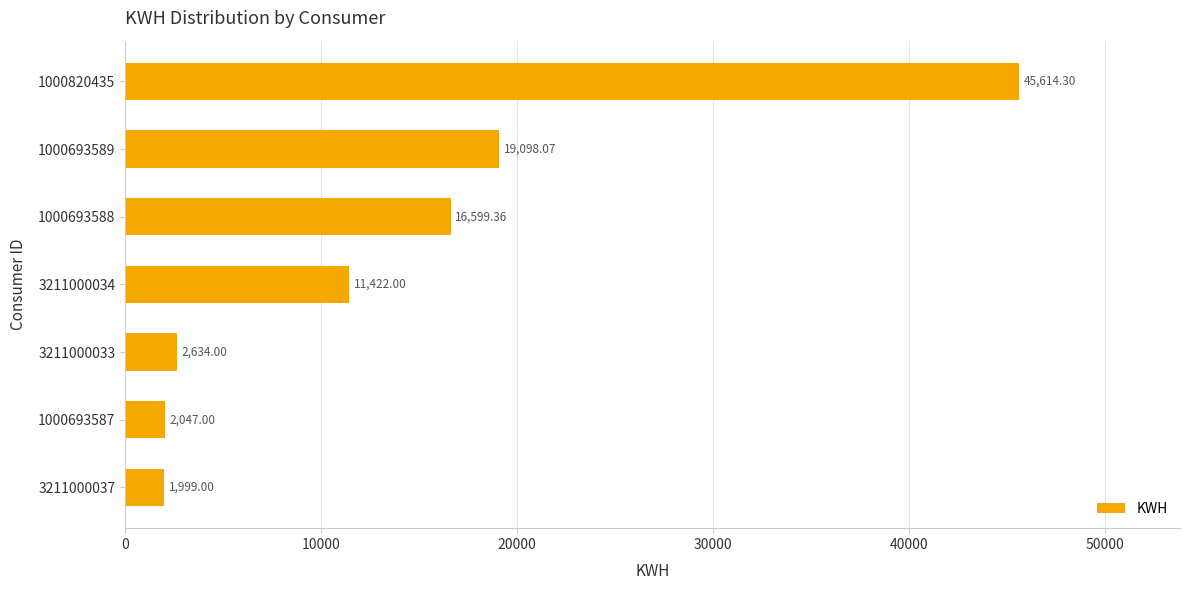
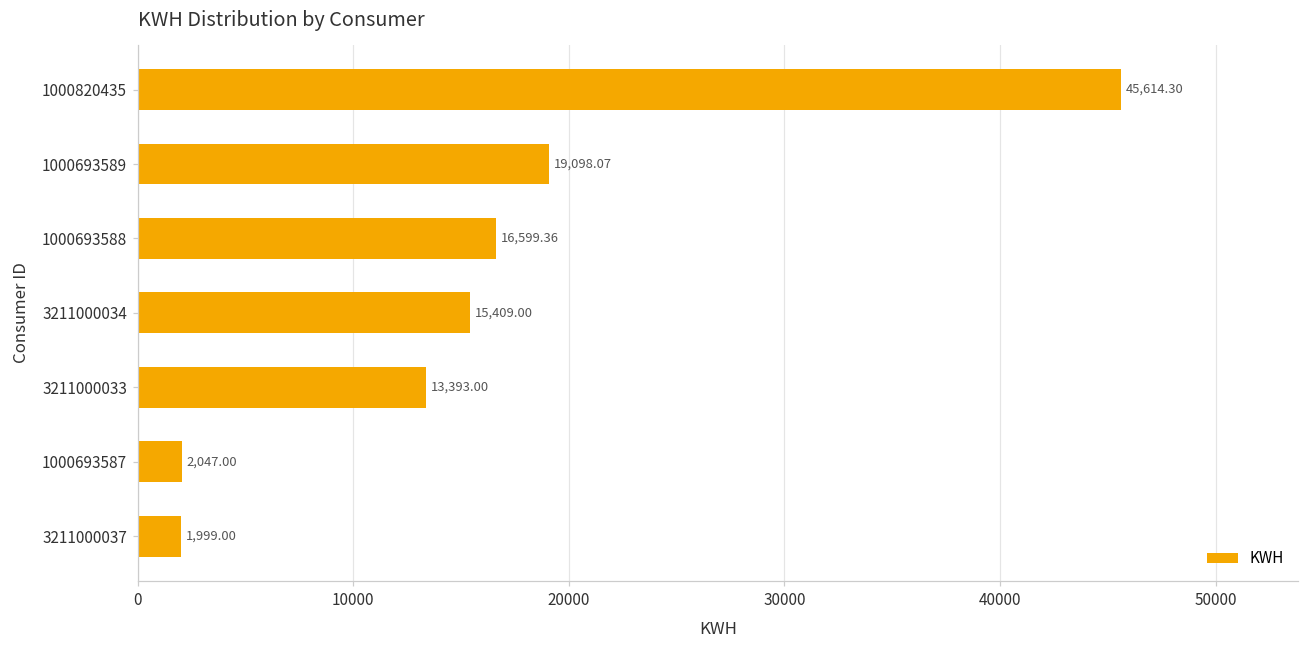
  {
    "1000820435": "45,614.30",
    "1000693589": "19,098.07",
    "1000693588": "16,599.36",
-   "3211000034": "11,422.00",
-   "3211000033": "2,634.00",
+   "3211000034": "15,409.00",
+   "3211000033": "13,393.00",
    "1000693587": "2,047.00",
    "3211000037": "1,999.00"
  }
